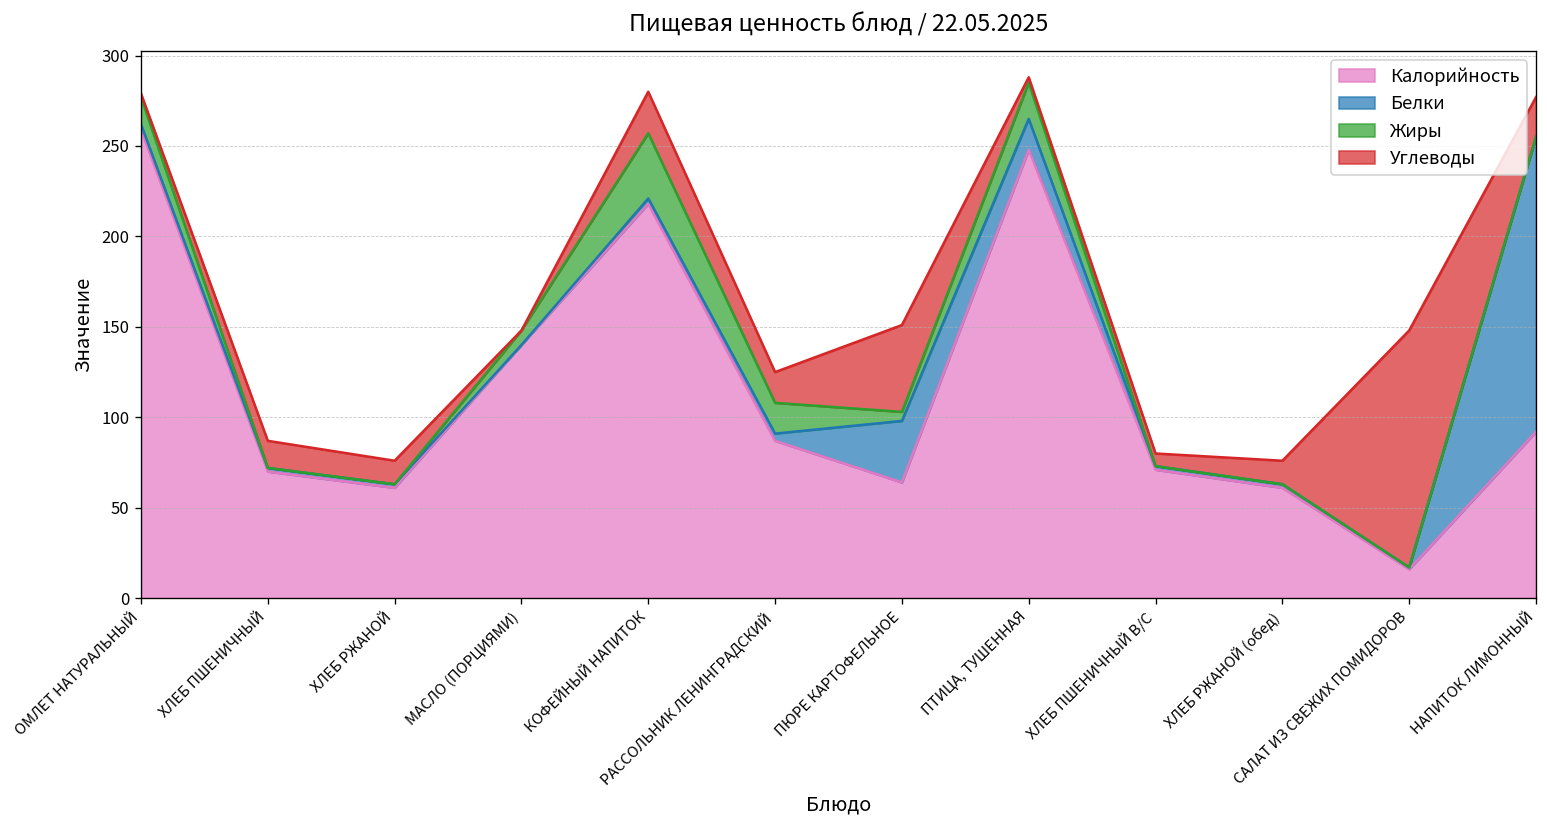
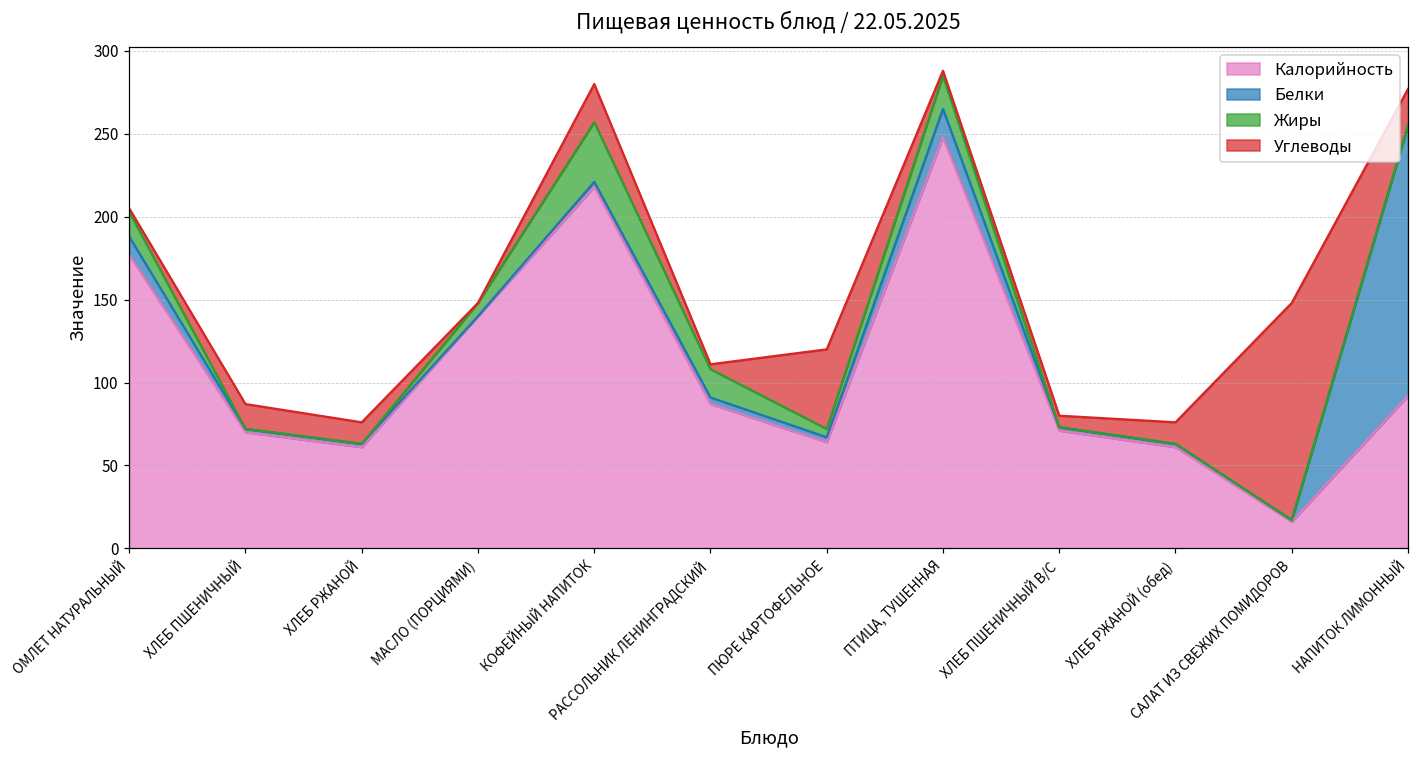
  {
    "Калорийность": {
-     "ОМЛЕТ НАТУРАЛЬНЫЙ": 259,
+     "ОМЛЕТ НАТУРАЛЬНЫЙ": 177,
      "ХЛЕБ ПШЕНИЧНЫЙ": 70,
      "ХЛЕБ РЖАНОЙ": 61,
      "КОФЕЙНЫЙ НАПИТОК": 218,
      "РАССОЛЬНИК ЛЕНИНГРАДСКИЙ": 87,
      "ПЮРЕ КАРТОФЕЛЬНОЕ": 64,
      "ПТИЦА, ТУШЕННАЯ": 248,
      "ХЛЕБ ПШЕНИЧНЫЙ В/С": 71,
      "ХЛЕБ РЖАНОЙ (обед)": 61,
      "НАПИТОК ЛИМОННЫЙ": 92
    },
    "Белки": {
-     "ОМЛЕТ НАТУРАЛЬНЫЙ": 3,
+     "ОМЛЕТ НАТУРАЛЬНЫЙ": 11,
      "КОФЕЙНЫЙ НАПИТОК": 3,
      "РАССОЛЬНИК ЛЕНИНГРАДСКИЙ": 4,
-     "ПЮРЕ КАРТОФЕЛЬНОЕ": 34,
+     "ПЮРЕ КАРТОФЕЛЬНОЕ": 3,
      "ПТИЦА, ТУШЕННАЯ": 17
    },
    "Жиры": {
      "ОМЛЕТ НАТУРАЛЬНЫЙ": 15,
      "КОФЕЙНЫЙ НАПИТОК": 36,
      "РАССОЛЬНИК ЛЕНИНГРАДСКИЙ": 17,
      "ПЮРЕ КАРТОФЕЛЬНОЕ": 5,
      "ПТИЦА, ТУШЕННАЯ": 20
    },
    "Углеводы": {
      "ОМЛЕТ НАТУРАЛЬНЫЙ": 2,
      "ХЛЕБ ПШЕНИЧНЫЙ": 15,
      "ХЛЕБ РЖАНОЙ": 13,
      "КОФЕЙНЫЙ НАПИТОК": 23,
-     "РАССОЛЬНИК ЛЕНИНГРАДСКИЙ": 17,
+     "РАССОЛЬНИК ЛЕНИНГРАДСКИЙ": 3,
      "ПЮРЕ КАРТОФЕЛЬНОЕ": 48,
      "ПТИЦА, ТУШЕННАЯ": 3,
      "ХЛЕБ ПШЕНИЧНЫЙ В/С": 7,
      "ХЛЕБ РЖАНОЙ (обед)": 13,
      "САЛАТ ИЗ СВЕЖИХ ПОМИДОРОВ": 131,
      "НАПИТОК ЛИМОННЫЙ": 22
    }
  }
